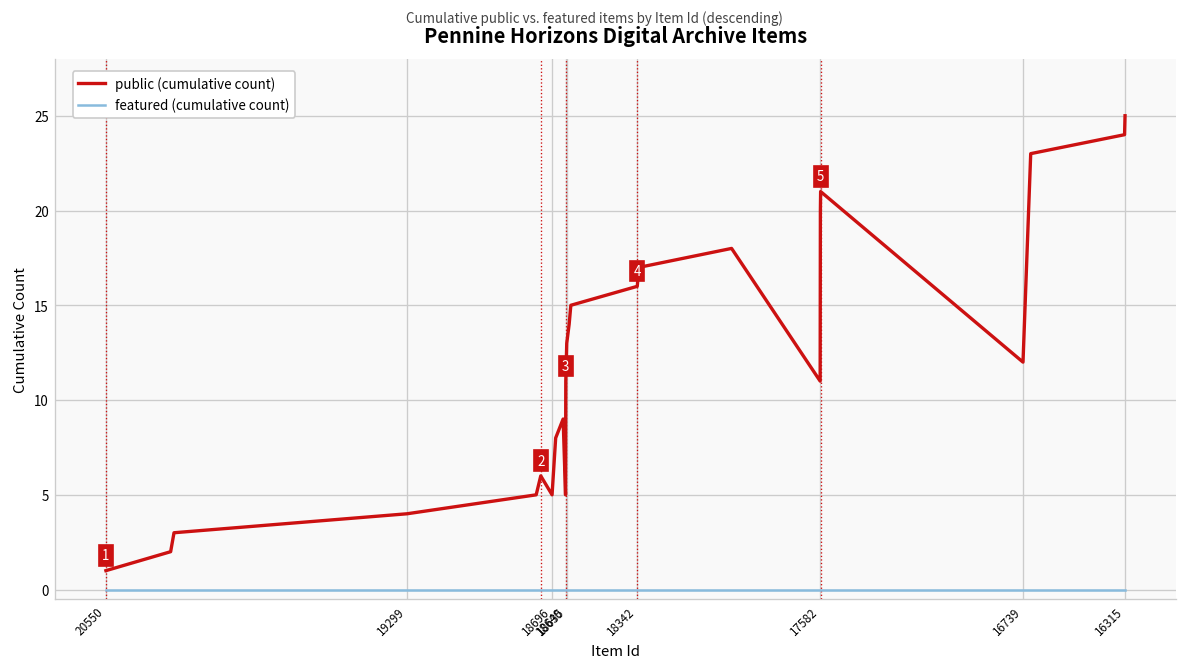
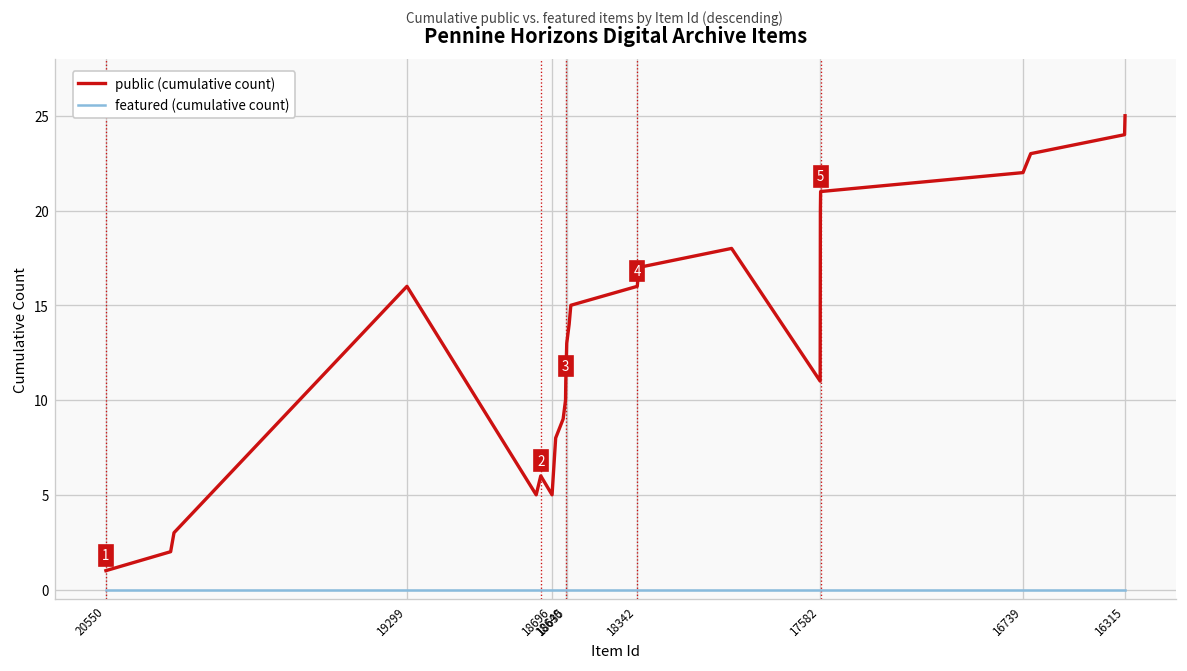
  {
    "public (cumulative count)": {
-     "19299": 4,
+     "19299": 16,
      "18696": 5,
-     "18640": 5,
+     "18640": 10,
      "18635": 13,
      "18342": 16,
      "17582": 11,
-     "16739": 12,
+     "16739": 22,
      "16315": 25
    },
    "featured (cumulative count)": {
      "20550": 0,
      "19299": 0,
      "18696": 0,
      "18640": 0,
      "18635": 0,
      "18342": 0,
      "17582": 0,
      "16739": 0,
      "16315": 0
    }
  }
